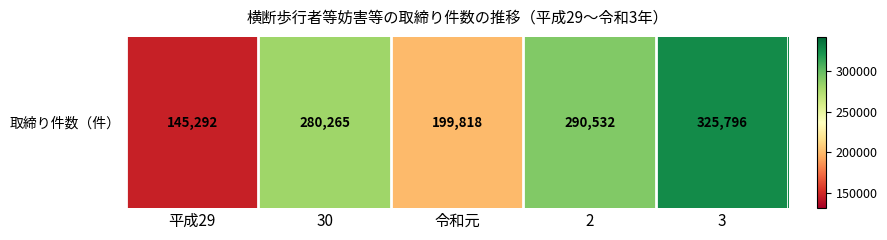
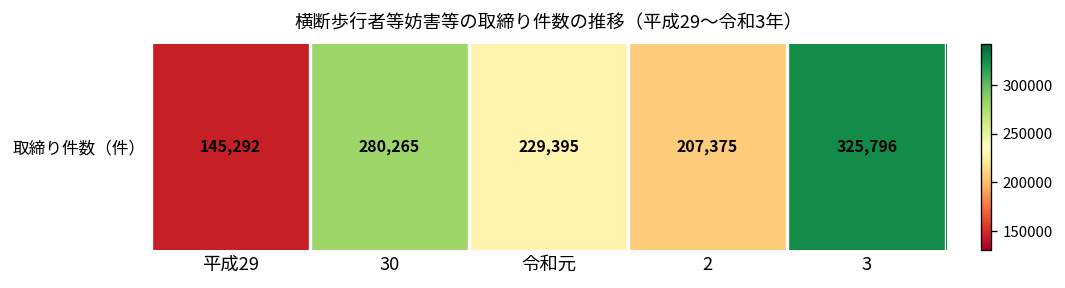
  {
    "取締り件数（件）": {
      "平成29": "145,292",
      "30": "280,265",
-     "令和元": "199,818",
-     "2": "290,532",
+     "令和元": "229,395",
+     "2": "207,375",
      "3": "325,796"
    }
  }
